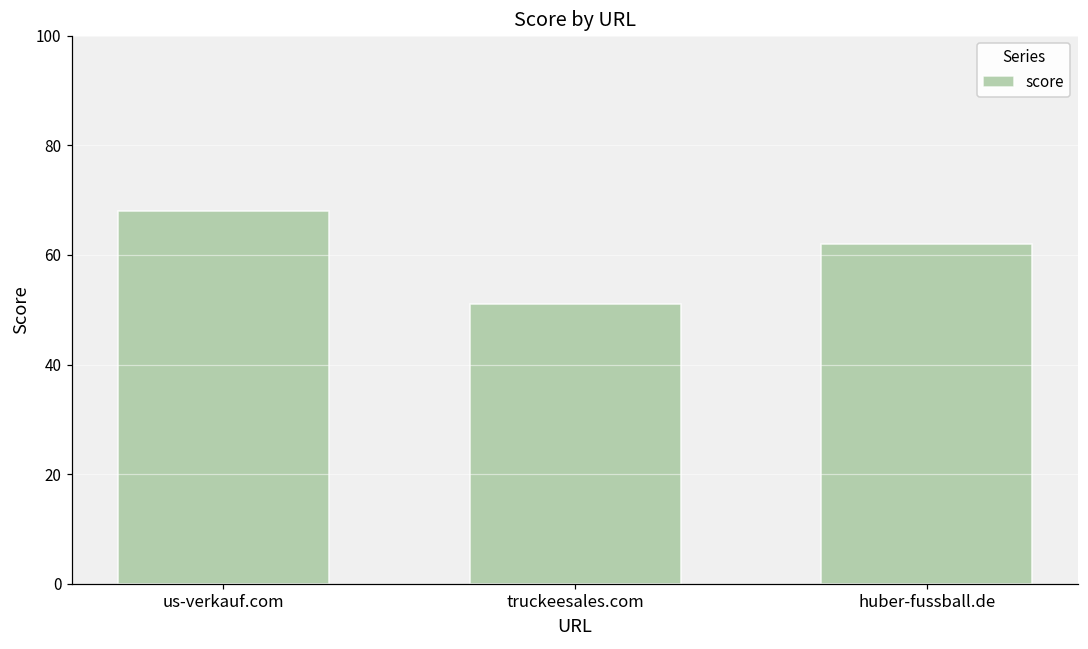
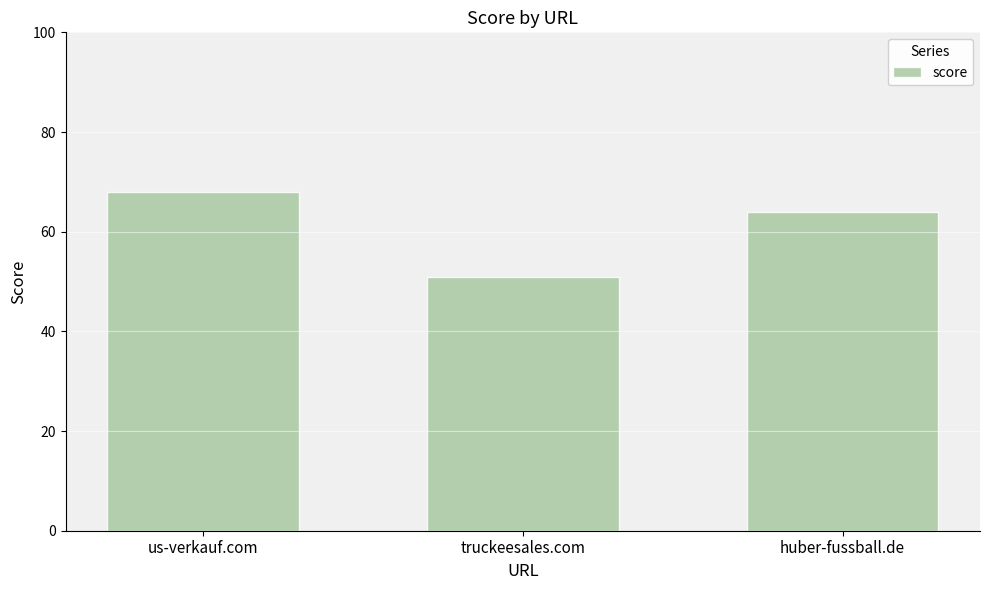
  {
    "us-verkauf.com": 68,
    "truckeesales.com": 51,
-   "huber-fussball.de": 62
+   "huber-fussball.de": 64
  }
